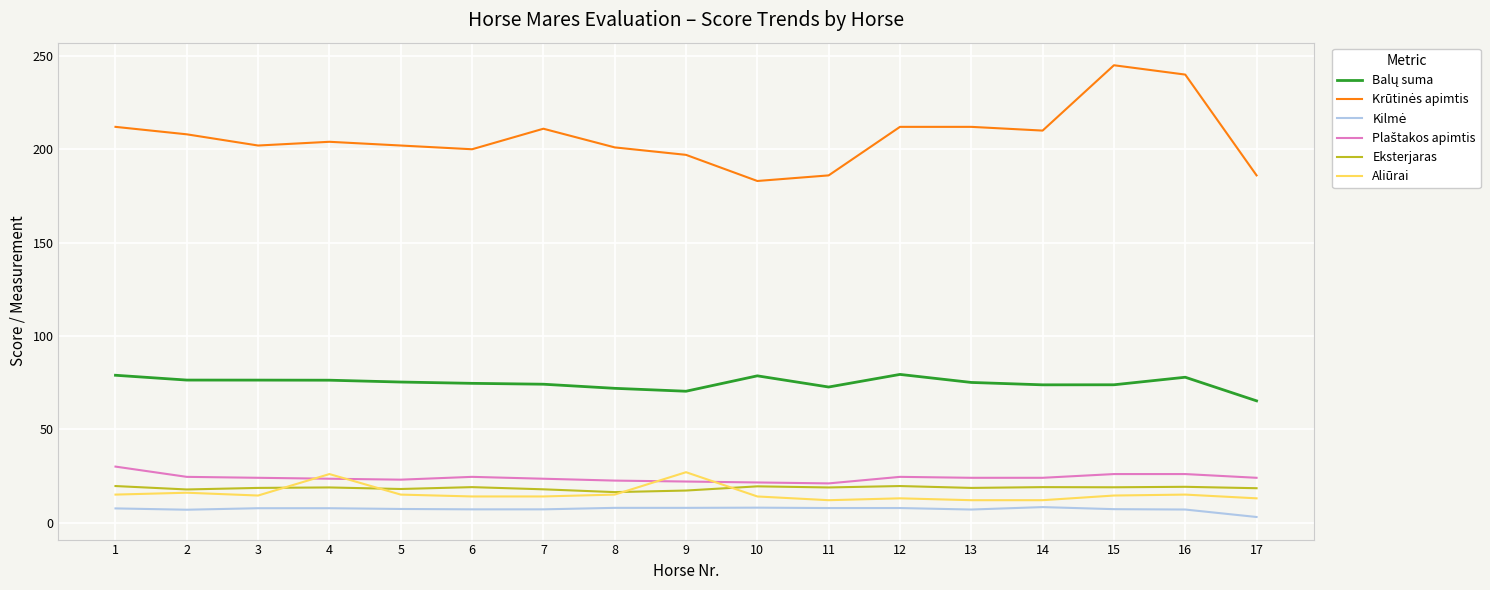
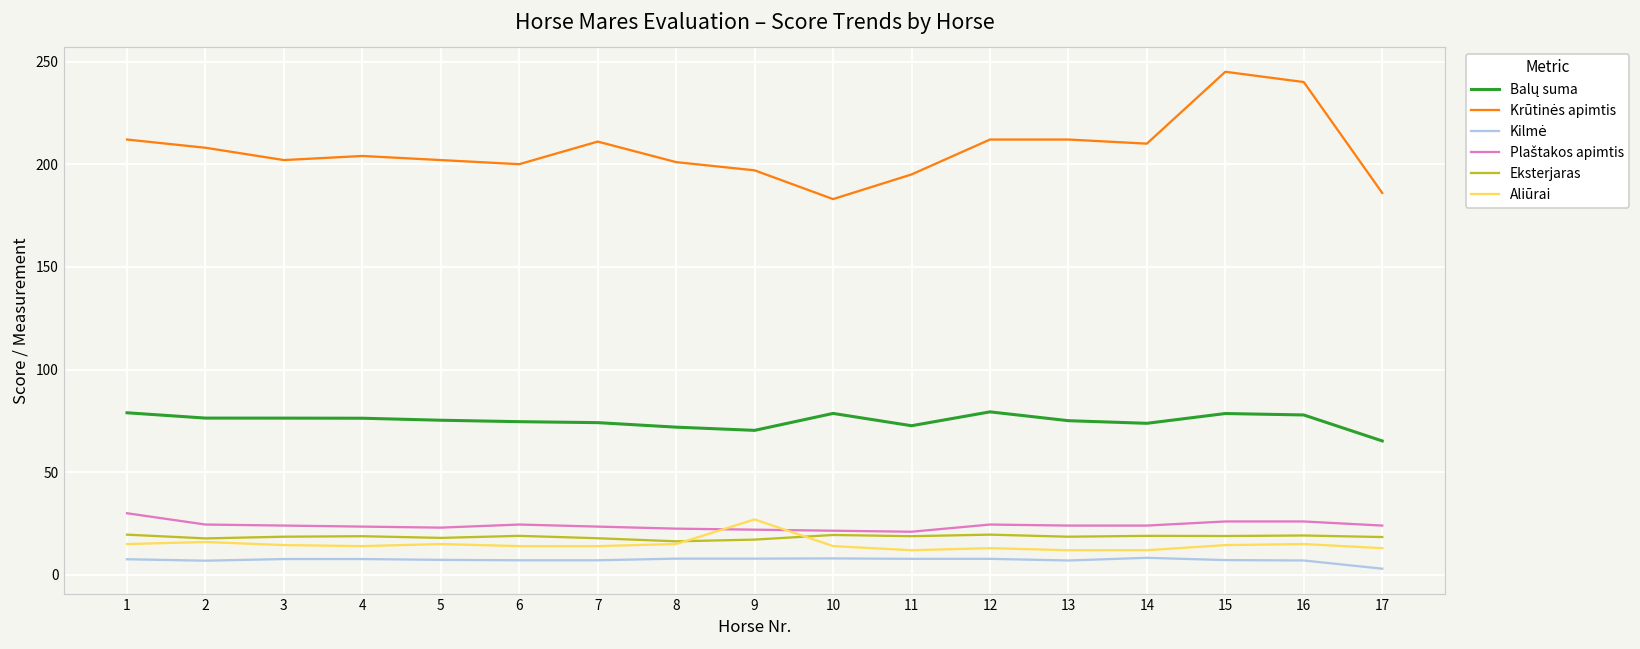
  {
    "Balų suma": {
      "1": 79,
      "2": 76,
      "3": 76,
      "4": 76,
      "5": 75,
      "6": 75,
      "7": 74,
      "8": 72,
      "9": 70,
      "10": 79,
      "11": 73,
      "12": 79,
      "13": 75,
      "14": 74,
-     "15": 74,
+     "15": 79,
      "16": 78,
      "17": 65
    },
    "Krūtinės apimtis": {
      "1": 212,
      "2": 208,
      "3": 202,
      "4": 204,
      "5": 202,
      "6": 200,
      "7": 211,
      "8": 201,
      "9": 197,
      "10": 183,
-     "11": 186,
+     "11": 195,
      "12": 212,
      "13": 212,
      "14": 210,
      "15": 245,
      "16": 240,
      "17": 186
    },
    "Kilmė": {
      "1": 8,
      "2": 7,
      "3": 8,
      "4": 8,
      "5": 7,
      "6": 7,
      "7": 7,
      "8": 8,
      "9": 8,
      "10": 8,
      "11": 8,
      "12": 8,
      "13": 7,
      "14": 8,
      "15": 7,
      "16": 7,
      "17": 3
    },
    "Plaštakos apimtis": {
      "1": 30,
      "2": 25,
      "3": 24,
      "4": 24,
      "5": 23,
      "6": 25,
      "7": 24,
      "8": 23,
      "9": 22,
      "10": 22,
      "11": 21,
      "12": 25,
      "13": 24,
      "14": 24,
      "15": 26,
      "16": 26,
      "17": 24
    },
    "Eksterjaras": {
      "1": 20,
      "2": 18,
      "3": 19,
      "4": 19,
      "5": 18,
      "6": 19,
      "7": 18,
      "9": 17,
      "10": 19,
      "11": 19,
      "12": 20,
      "13": 19,
      "14": 19,
      "15": 19,
      "16": 19,
      "17": 18
    },
    "Aliūrai": {
      "1": 15,
      "2": 16,
      "3": 15,
-     "4": 26,
+     "4": 14,
      "5": 15,
      "6": 14,
      "7": 14,
      "9": 27,
      "10": 14,
      "11": 12,
      "12": 13,
      "13": 12,
      "14": 12,
      "15": 15,
      "16": 15,
      "17": 13
    }
  }
